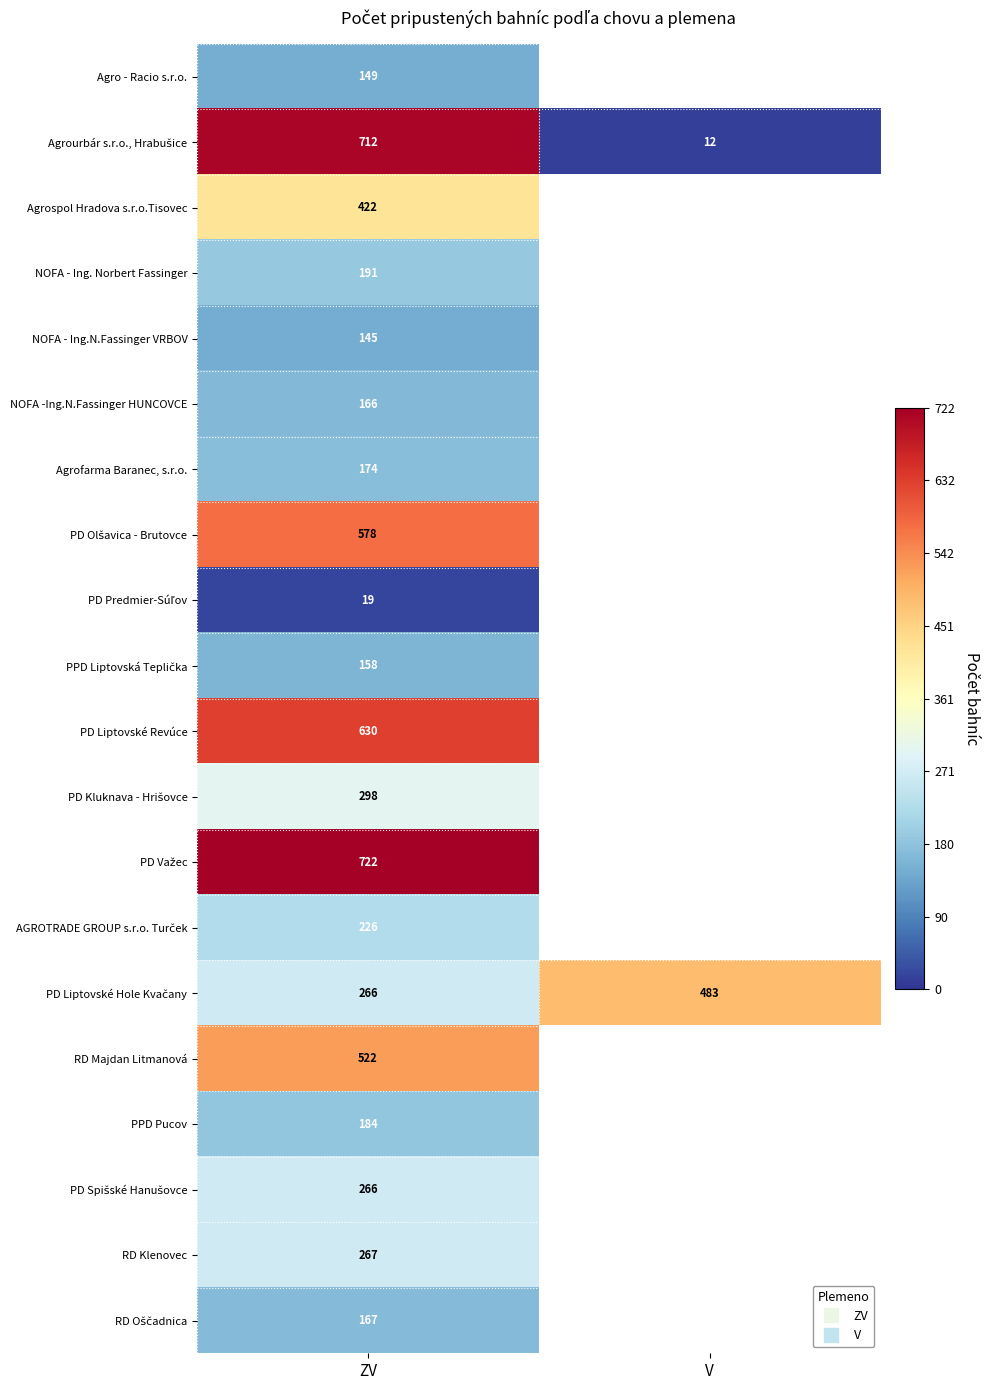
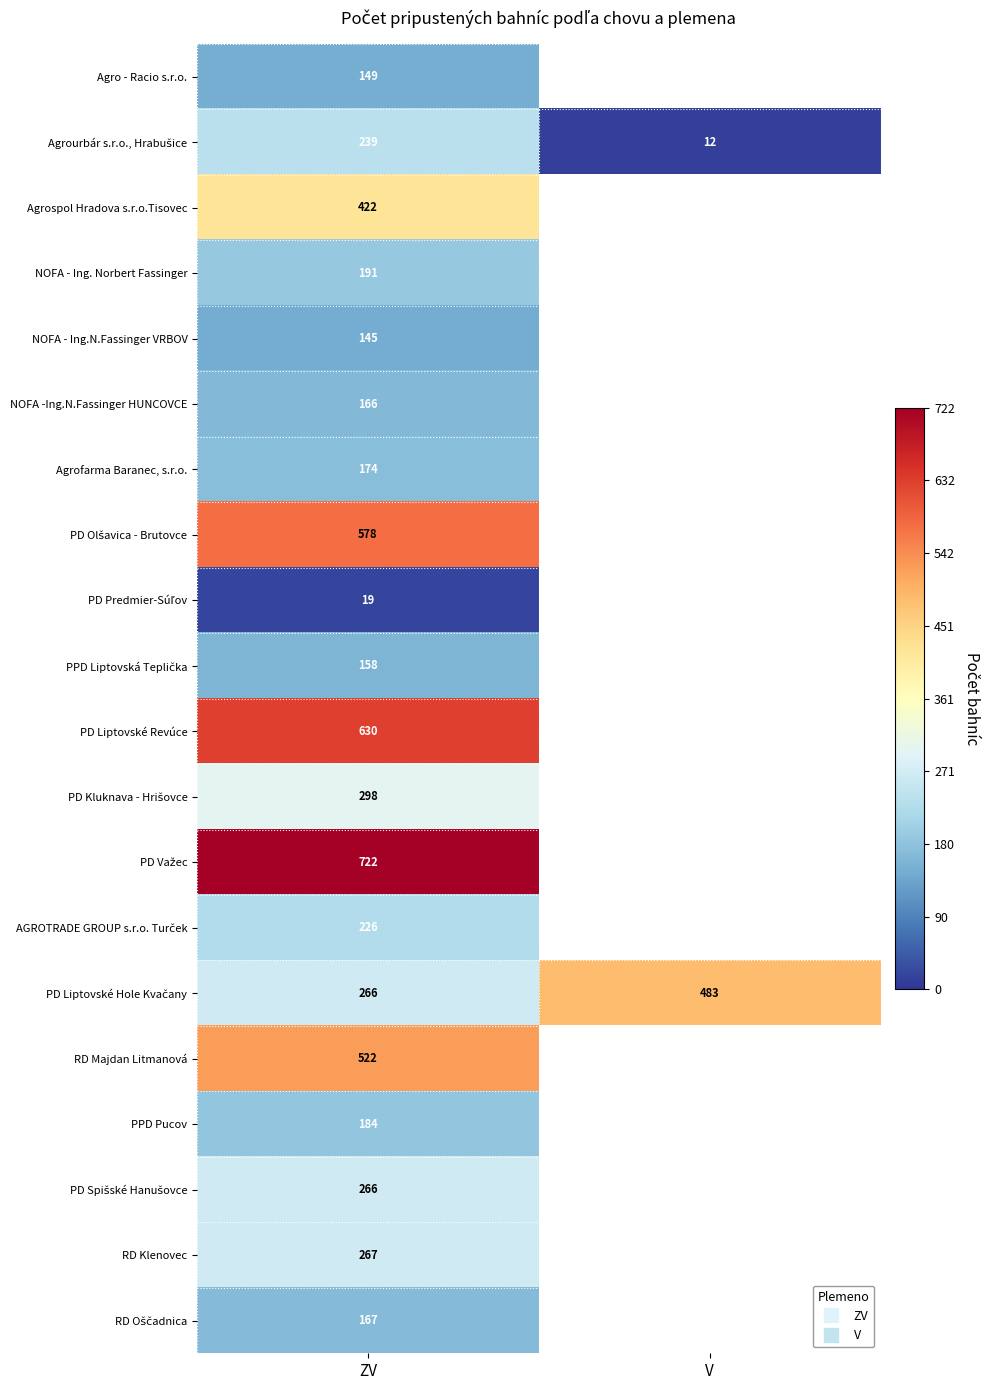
  {
    "Agro - Racio s.r.o.": {
      "ZV": 149
    },
    "Agrourbár s.r.o., Hrabušice": {
-     "ZV": 712,
+     "ZV": 239,
      "V": 12
    },
    "Agrospol Hradova s.r.o.Tisovec": {
      "ZV": 422
    },
    "NOFA - Ing. Norbert Fassinger": {
      "ZV": 191
    },
    "NOFA - Ing.N.Fassinger VRBOV": {
      "ZV": 145
    },
    "NOFA -Ing.N.Fassinger HUNCOVCE": {
      "ZV": 166
    },
    "Agrofarma Baranec, s.r.o.": {
      "ZV": 174
    },
    "PD Olšavica - Brutovce": {
      "ZV": 578
    },
    "PD Predmier-Súľov": {
      "ZV": 19
    },
    "PPD Liptovská Teplička": {
      "ZV": 158
    },
    "PD Liptovské Revúce": {
      "ZV": 630
    },
    "PD Kluknava - Hrišovce": {
      "ZV": 298
    },
    "PD Važec": {
      "ZV": 722
    },
    "AGROTRADE GROUP s.r.o. Turček": {
      "ZV": 226
    },
    "PD Liptovské Hole Kvačany": {
      "ZV": 266,
      "V": 483
    },
    "RD Majdan Litmanová": {
      "ZV": 522
    },
    "PPD Pucov": {
      "ZV": 184
    },
    "PD Spišské Hanušovce": {
      "ZV": 266
    },
    "RD Klenovec": {
      "ZV": 267
    },
    "RD Oščadnica": {
      "ZV": 167
    }
  }
